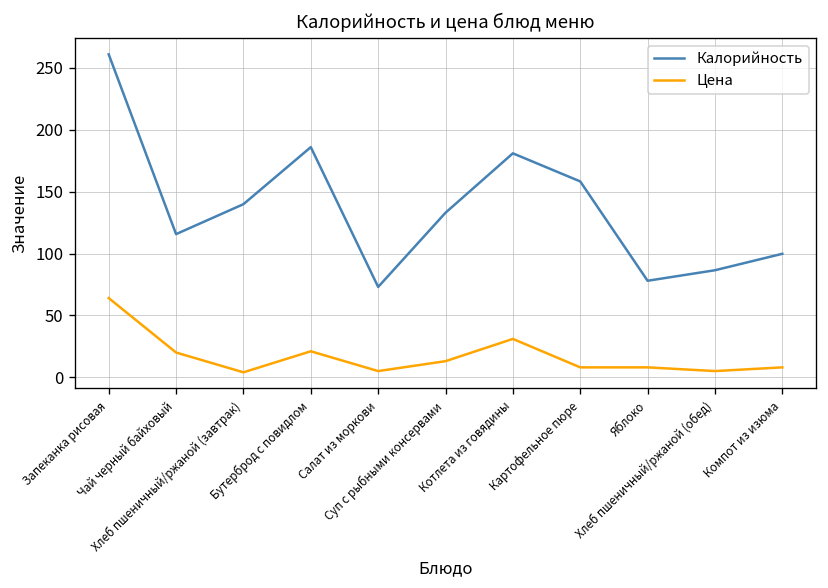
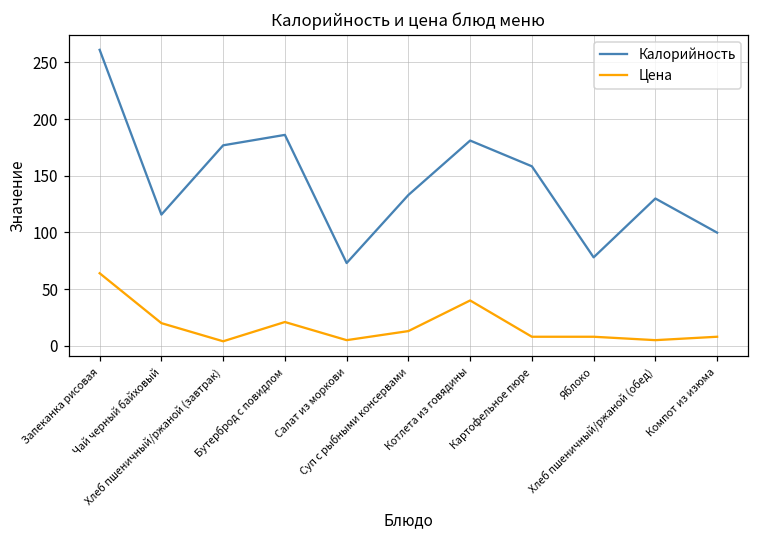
  {
    "Калорийность": {
      "Запеканка рисовая": 261,
      "Чай черный байховый": 116,
-     "Хлеб пшеничный/ржаной (завтрак)": 140,
+     "Хлеб пшеничный/ржаной (завтрак)": 177,
      "Бутерброд с повидлом": 186,
      "Салат из моркови": 73,
      "Суп с рыбными консервами": 133,
      "Котлета из говядины": 181,
      "Картофельное пюре": 158,
      "Яблоко": 78,
-     "Хлеб пшеничный/ржаной (обед)": 87,
+     "Хлеб пшеничный/ржаной (обед)": 130,
      "Компот из изюма": 100
    },
    "Цена": {
      "Запеканка рисовая": 64,
      "Чай черный байховый": 20,
      "Хлеб пшеничный/ржаной (завтрак)": 4,
      "Бутерброд с повидлом": 21,
      "Салат из моркови": 5,
      "Суп с рыбными консервами": 13,
-     "Котлета из говядины": 31,
+     "Котлета из говядины": 40,
      "Картофельное пюре": 8,
      "Яблоко": 8,
      "Хлеб пшеничный/ржаной (обед)": 5,
      "Компот из изюма": 8
    }
  }
